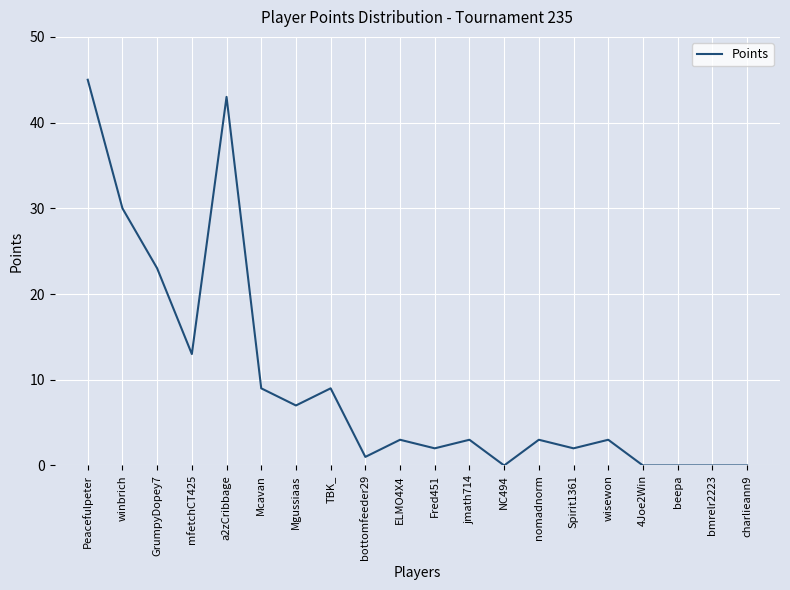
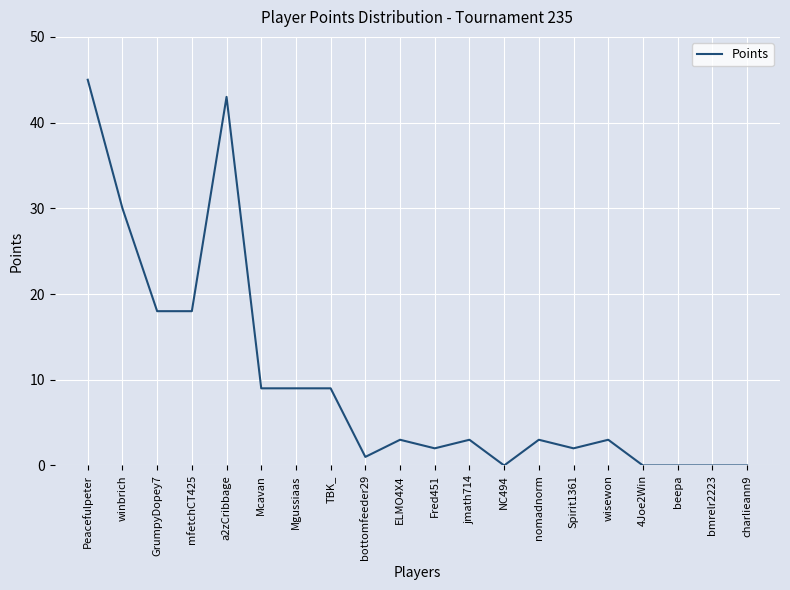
  {
    "Peacefulpeter": 45,
    "winbrich": 30,
-   "GrumpyDopey7": 23,
-   "mfetchCT425": 13,
+   "GrumpyDopey7": 18,
+   "mfetchCT425": 18,
    "a2zCribbage": 43,
    "Mcavan": 9,
-   "Mgussiaas": 7,
+   "Mgussiaas": 9,
    "TBK_": 9,
    "bottomfeeder29": 1,
    "ELMO4X4": 3,
    "Fred451": 2,
    "jmath714": 3,
    "NC494": 0,
    "nomadnorm": 3,
    "Spirit1361": 2,
    "wisewon": 3,
    "4Joe2Win": 0,
    "beepa": 0,
    "bmrelr2223": 0,
    "charlieann9": 0
  }
